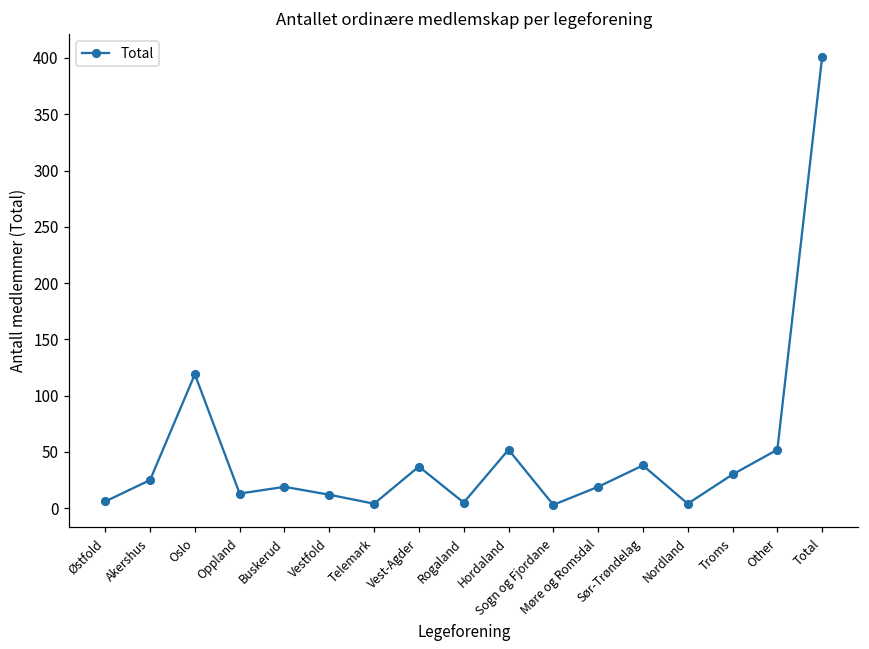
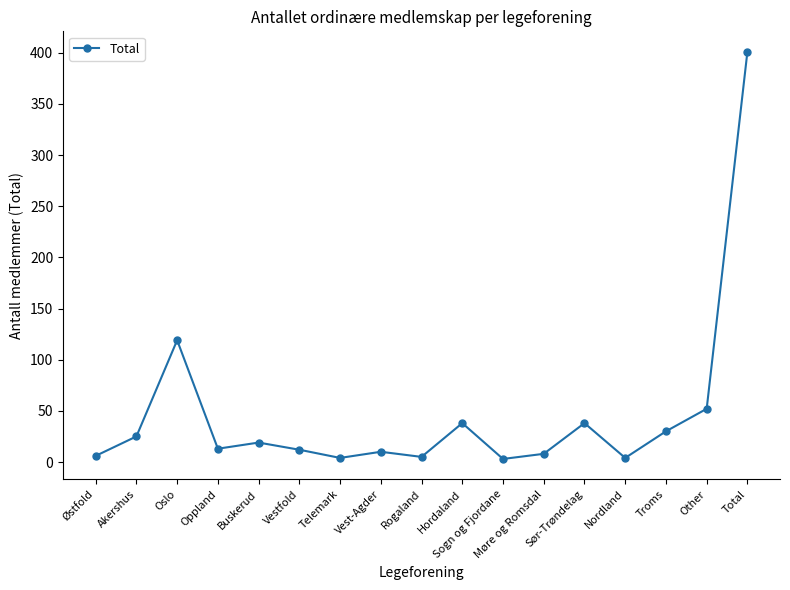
  {
    "Østfold": 6,
    "Akershus": 25,
    "Oslo": 119,
    "Oppland": 13,
    "Buskerud": 19,
    "Vestfold": 12,
    "Telemark": 4,
-   "Vest-Agder": 37,
+   "Vest-Agder": 10,
    "Rogaland": 5,
-   "Hordaland": 52,
+   "Hordaland": 38,
    "Sogn og Fjordane": 3,
-   "Møre og Romsdal": 19,
+   "Møre og Romsdal": 8,
    "Sør-Trøndelag": 38,
    "Nordland": 4,
    "Troms": 30,
    "Other": 52,
    "Total": 401
  }
